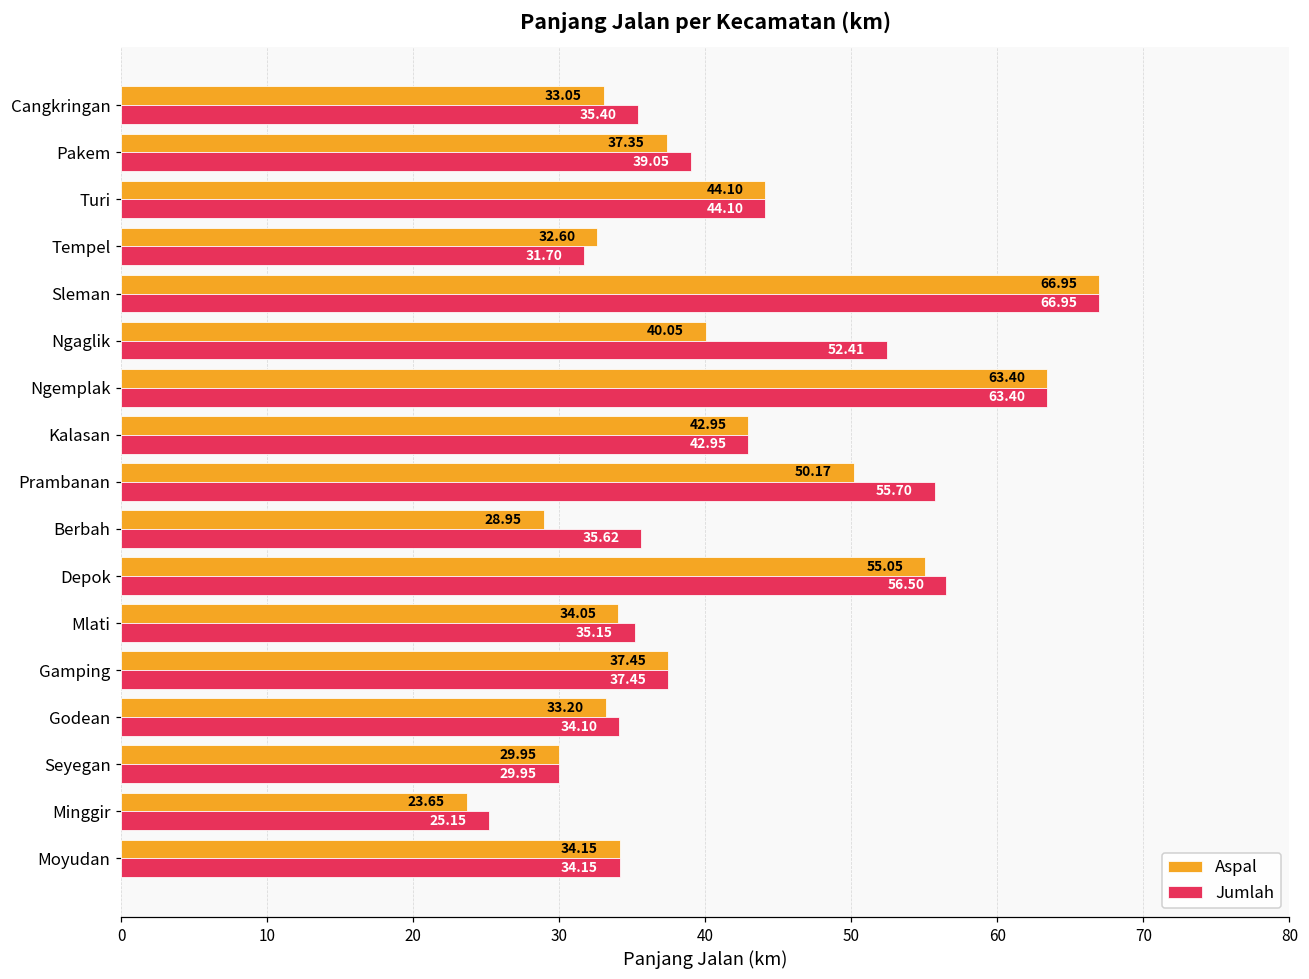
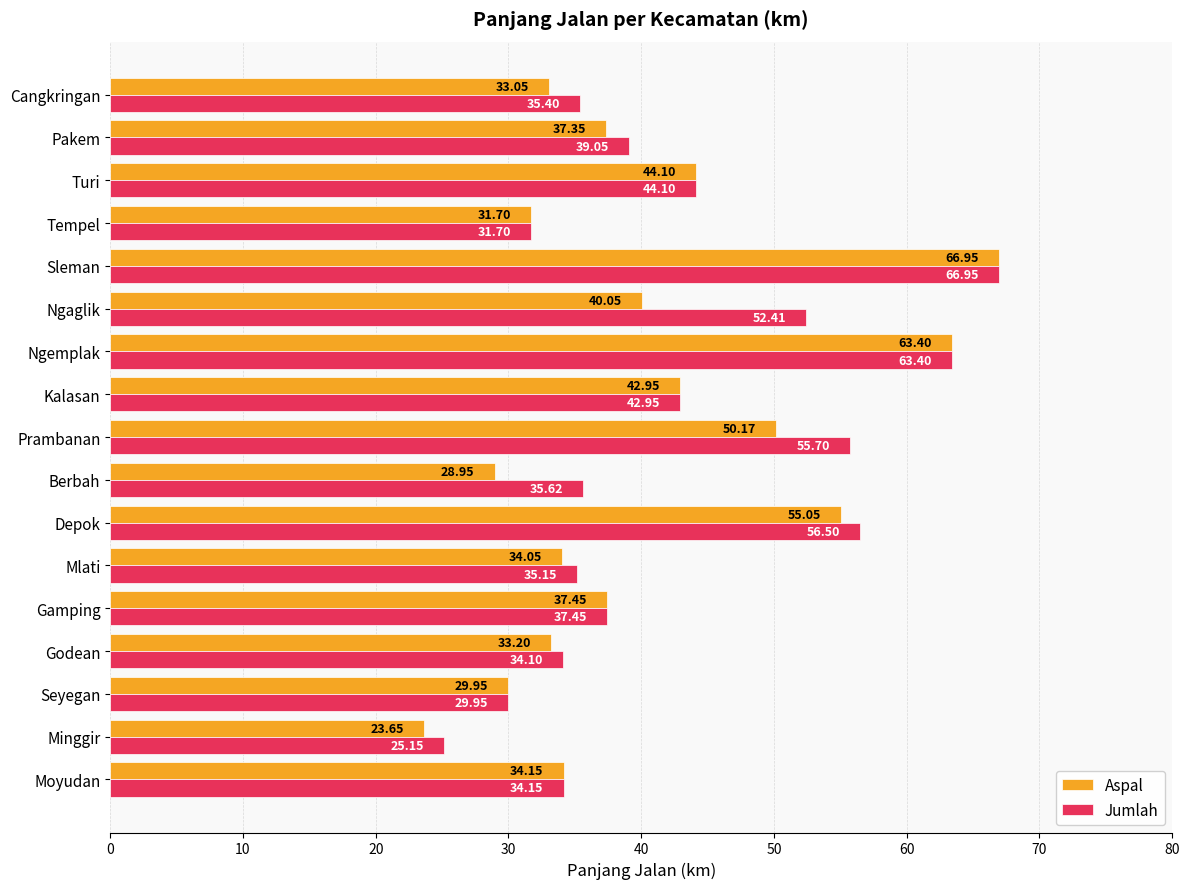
  {
    "Aspal": {
      "Cangkringan": 33.05,
      "Pakem": 37.35,
      "Turi": 44.10,
-     "Tempel": 32.60,
+     "Tempel": 31.70,
      "Sleman": 66.95,
      "Ngaglik": 40.05,
      "Ngemplak": 63.40,
      "Kalasan": 42.95,
      "Prambanan": 50.17,
      "Berbah": 28.95,
      "Depok": 55.05,
      "Mlati": 34.05,
      "Gamping": 37.45,
      "Godean": 33.20,
      "Seyegan": 29.95,
      "Minggir": 23.65,
      "Moyudan": 34.15
    },
    "Jumlah": {
      "Cangkringan": 35.40,
      "Pakem": 39.05,
      "Turi": 44.10,
      "Tempel": 31.70,
      "Sleman": 66.95,
      "Ngaglik": 52.41,
      "Ngemplak": 63.40,
      "Kalasan": 42.95,
      "Prambanan": 55.70,
      "Berbah": 35.62,
      "Depok": 56.50,
      "Mlati": 35.15,
      "Gamping": 37.45,
      "Godean": 34.10,
      "Seyegan": 29.95,
      "Minggir": 25.15,
      "Moyudan": 34.15
    }
  }
